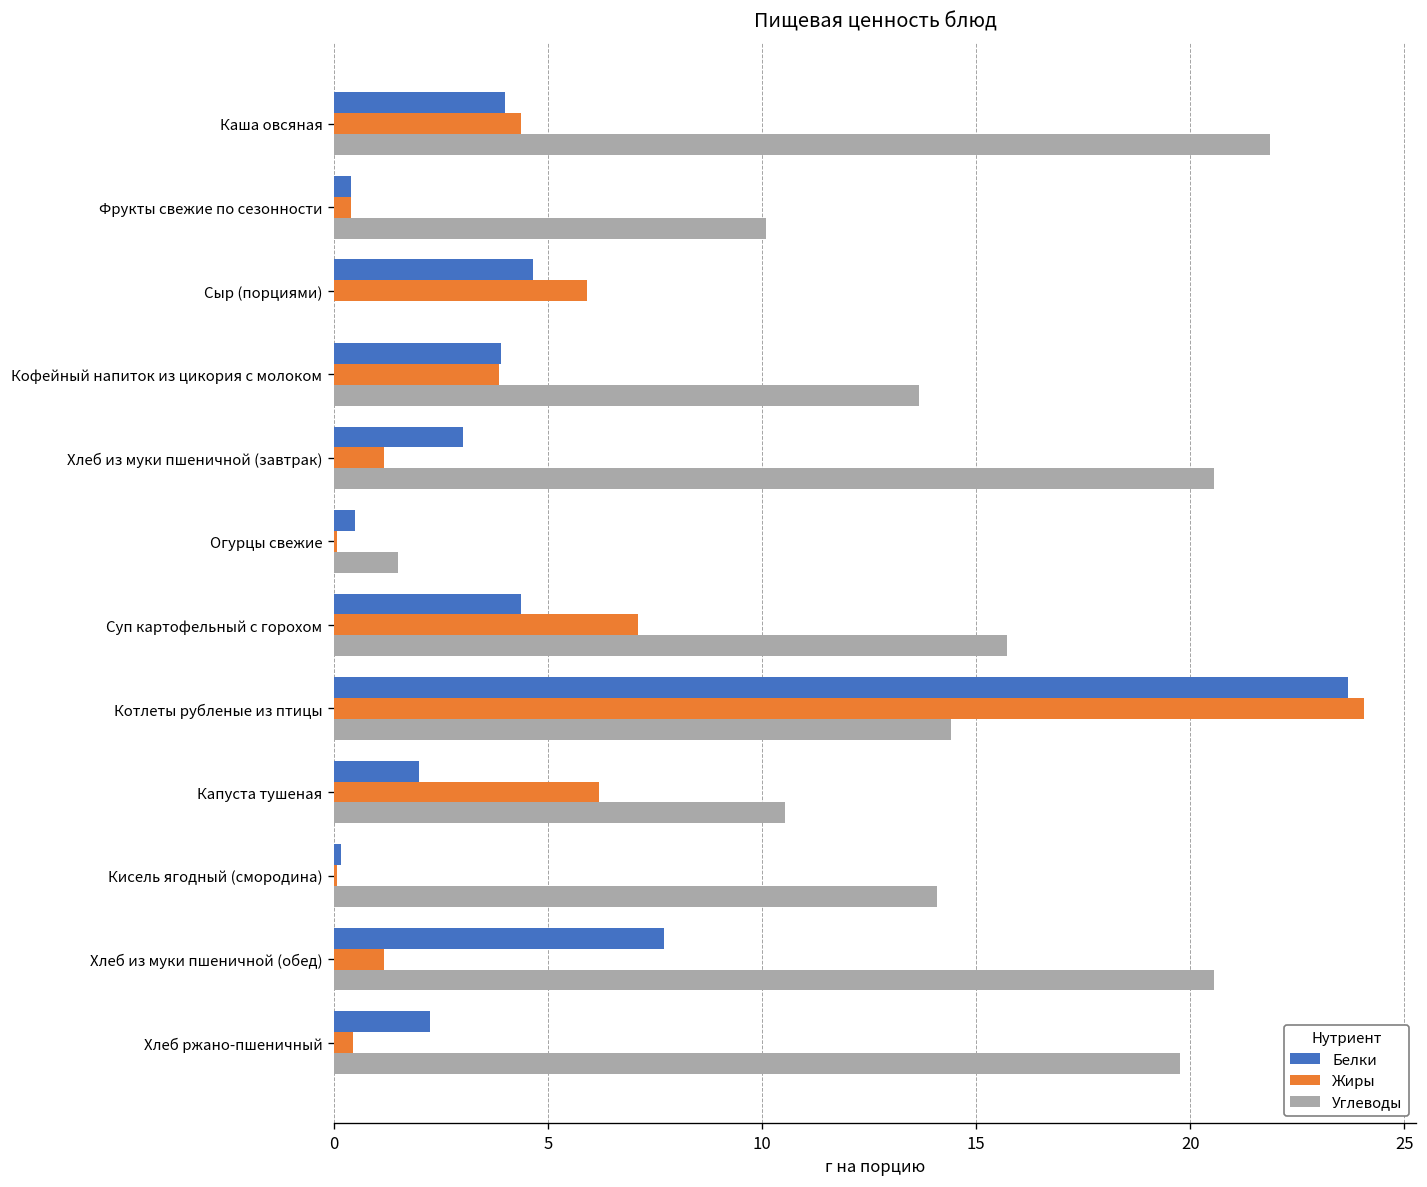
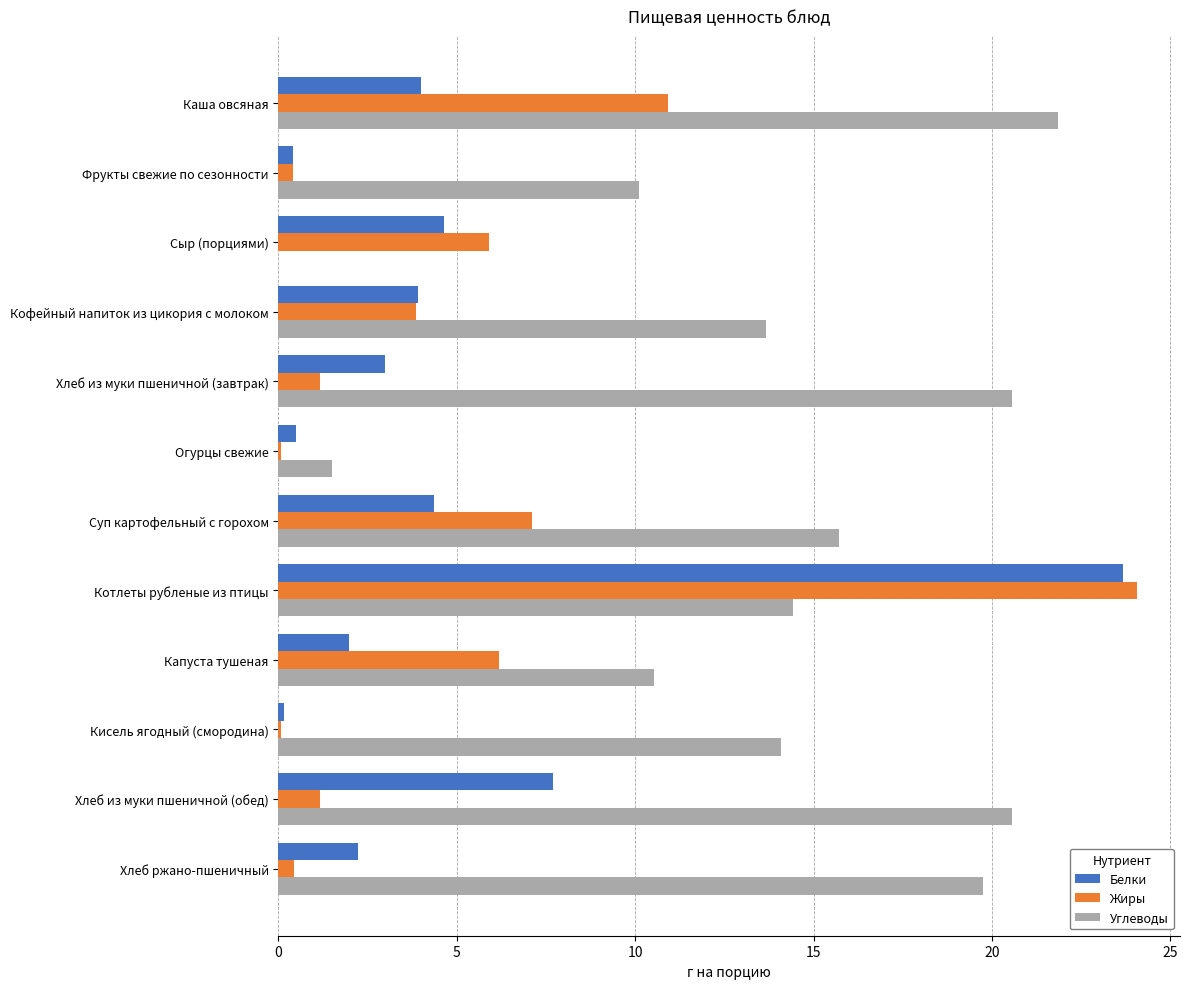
  {
    "Белки": {
      "Каша овсяная": 4.0,
      "Фрукты свежие по сезонности": 0.4,
      "Сыр (порциями)": 4.6,
      "Кофейный напиток из цикория с молоком": 3.9,
      "Хлеб из муки пшеничной (завтрак)": 3.0,
      "Огурцы свежие": 0.5,
      "Суп картофельный с горохом": 4.4,
      "Котлеты рубленые из птицы": 23.7,
      "Капуста тушеная": 2.0,
      "Кисель ягодный (смородина)": 0.2,
      "Хлеб из муки пшеничной (обед)": 7.7,
      "Хлеб ржано-пшеничный": 2.2
    },
    "Жиры": {
-     "Каша овсяная": 4.4,
+     "Каша овсяная": 10.9,
      "Фрукты свежие по сезонности": 0.4,
      "Сыр (порциями)": 5.9,
      "Кофейный напиток из цикория с молоком": 3.8,
      "Хлеб из муки пшеничной (завтрак)": 1.2,
      "Суп картофельный с горохом": 7.1,
      "Котлеты рубленые из птицы": 24.1,
      "Капуста тушеная": 6.2,
      "Хлеб из муки пшеничной (обед)": 1.2,
      "Хлеб ржано-пшеничный": 0.4
    },
    "Углеводы": {
      "Каша овсяная": 21.9,
      "Фрукты свежие по сезонности": 10.1,
      "Сыр (порциями)": 0.0,
      "Кофейный напиток из цикория с молоком": 13.7,
      "Хлеб из муки пшеничной (завтрак)": 20.6,
      "Огурцы свежие": 1.5,
      "Суп картофельный с горохом": 15.7,
      "Котлеты рубленые из птицы": 14.4,
      "Капуста тушеная": 10.5,
      "Кисель ягодный (смородина)": 14.1,
      "Хлеб из муки пшеничной (обед)": 20.6,
      "Хлеб ржано-пшеничный": 19.8
    }
  }
